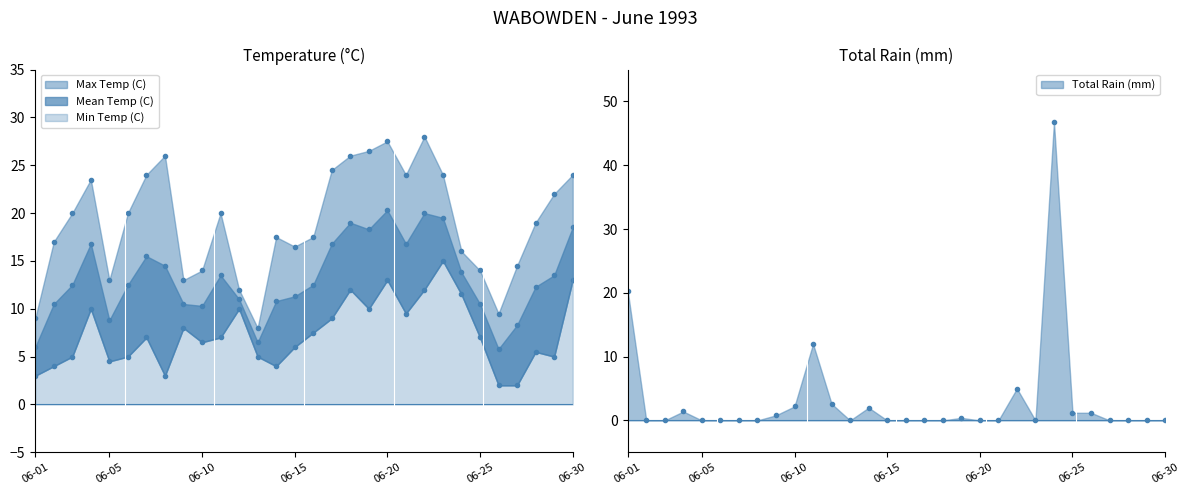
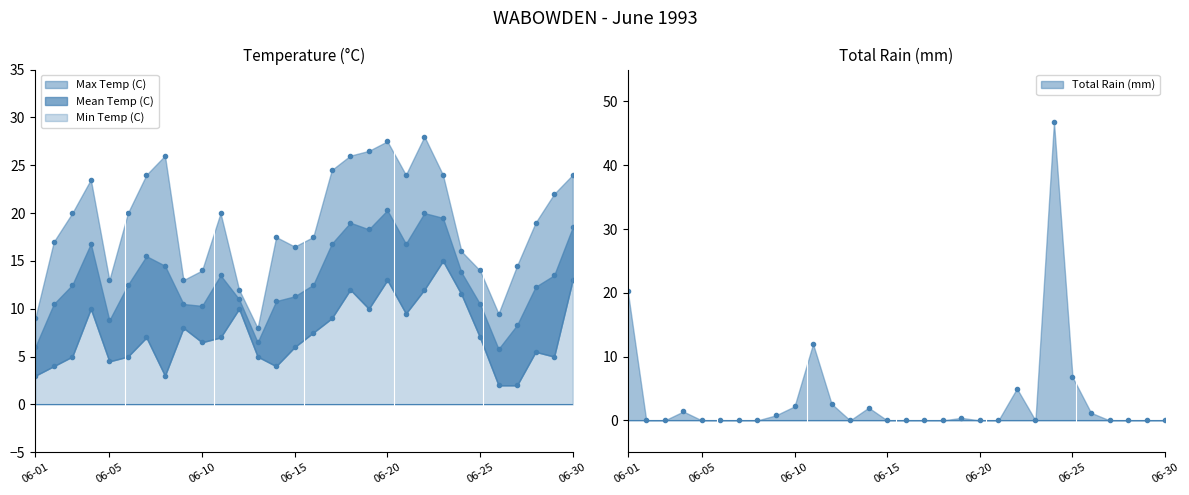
  {
    "Total Rain (mm)": {
      "06-01": 20,
      "06-05": 0,
      "06-10": 2,
      "06-15": 0,
      "06-20": 0,
-     "06-25": 1,
+     "06-25": 7,
      "06-30": 0
    }
  }
